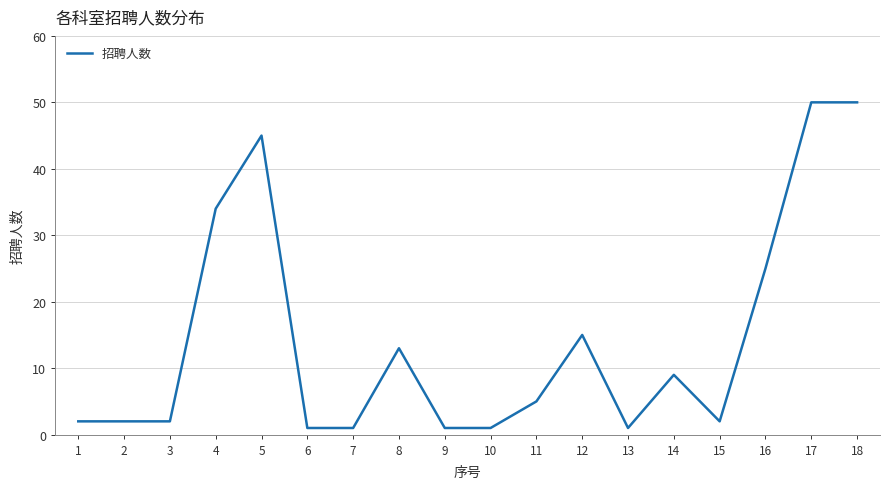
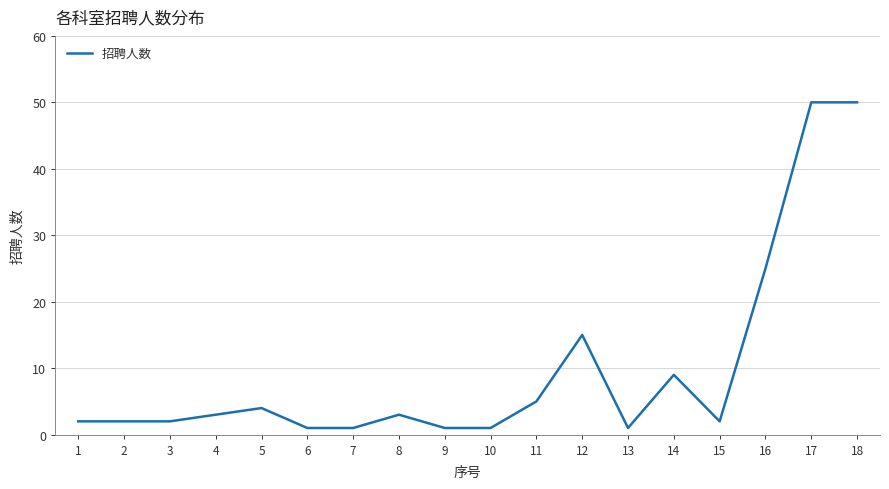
  {
    "1": 2,
    "2": 2,
    "3": 2,
-   "4": 34,
-   "5": 45,
+   "4": 3,
+   "5": 4,
    "6": 1,
    "7": 1,
-   "8": 13,
+   "8": 3,
    "9": 1,
    "10": 1,
    "11": 5,
    "12": 15,
    "13": 1,
    "14": 9,
    "15": 2,
    "16": 25,
    "17": 50,
    "18": 50
  }
